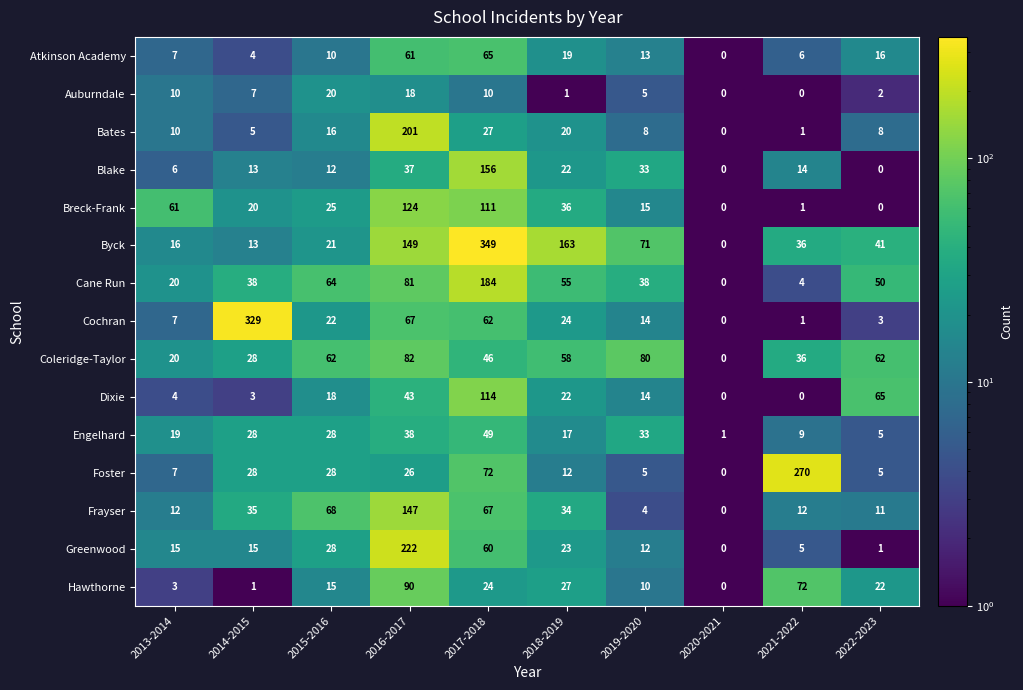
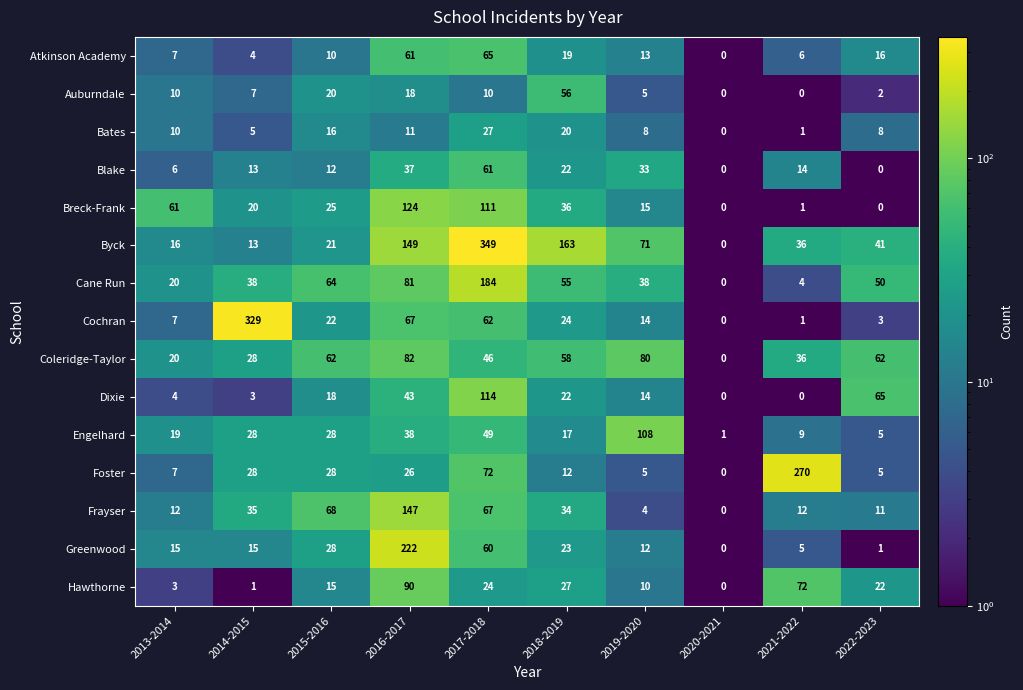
  {
    "Atkinson Academy": {
      "2013-2014": 7,
      "2014-2015": 4,
      "2015-2016": 10,
      "2016-2017": 61,
      "2017-2018": 65,
      "2018-2019": 19,
      "2019-2020": 13,
      "2020-2021": 0,
      "2021-2022": 6,
      "2022-2023": 16
    },
    "Auburndale": {
      "2013-2014": 10,
      "2014-2015": 7,
      "2015-2016": 20,
      "2016-2017": 18,
      "2017-2018": 10,
-     "2018-2019": 1,
+     "2018-2019": 56,
      "2019-2020": 5,
      "2020-2021": 0,
      "2021-2022": 0,
      "2022-2023": 2
    },
    "Bates": {
      "2013-2014": 10,
      "2014-2015": 5,
      "2015-2016": 16,
-     "2016-2017": 201,
+     "2016-2017": 11,
      "2017-2018": 27,
      "2018-2019": 20,
      "2019-2020": 8,
      "2020-2021": 0,
      "2021-2022": 1,
      "2022-2023": 8
    },
    "Blake": {
      "2013-2014": 6,
      "2014-2015": 13,
      "2015-2016": 12,
      "2016-2017": 37,
-     "2017-2018": 156,
+     "2017-2018": 61,
      "2018-2019": 22,
      "2019-2020": 33,
      "2020-2021": 0,
      "2021-2022": 14,
      "2022-2023": 0
    },
    "Breck-Frank": {
      "2013-2014": 61,
      "2014-2015": 20,
      "2015-2016": 25,
      "2016-2017": 124,
      "2017-2018": 111,
      "2018-2019": 36,
      "2019-2020": 15,
      "2020-2021": 0,
      "2021-2022": 1,
      "2022-2023": 0
    },
    "Byck": {
      "2013-2014": 16,
      "2014-2015": 13,
      "2015-2016": 21,
      "2016-2017": 149,
      "2017-2018": 349,
      "2018-2019": 163,
      "2019-2020": 71,
      "2020-2021": 0,
      "2021-2022": 36,
      "2022-2023": 41
    },
    "Cane Run": {
      "2013-2014": 20,
      "2014-2015": 38,
      "2015-2016": 64,
      "2016-2017": 81,
      "2017-2018": 184,
      "2018-2019": 55,
      "2019-2020": 38,
      "2020-2021": 0,
      "2021-2022": 4,
      "2022-2023": 50
    },
    "Cochran": {
      "2013-2014": 7,
      "2014-2015": 329,
      "2015-2016": 22,
      "2016-2017": 67,
      "2017-2018": 62,
      "2018-2019": 24,
      "2019-2020": 14,
      "2020-2021": 0,
      "2021-2022": 1,
      "2022-2023": 3
    },
    "Coleridge-Taylor": {
      "2013-2014": 20,
      "2014-2015": 28,
      "2015-2016": 62,
      "2016-2017": 82,
      "2017-2018": 46,
      "2018-2019": 58,
      "2019-2020": 80,
      "2020-2021": 0,
      "2021-2022": 36,
      "2022-2023": 62
    },
    "Dixie": {
      "2013-2014": 4,
      "2014-2015": 3,
      "2015-2016": 18,
      "2016-2017": 43,
      "2017-2018": 114,
      "2018-2019": 22,
      "2019-2020": 14,
      "2020-2021": 0,
      "2021-2022": 0,
      "2022-2023": 65
    },
    "Engelhard": {
      "2013-2014": 19,
      "2014-2015": 28,
      "2015-2016": 28,
      "2016-2017": 38,
      "2017-2018": 49,
      "2018-2019": 17,
-     "2019-2020": 33,
+     "2019-2020": 108,
      "2020-2021": 1,
      "2021-2022": 9,
      "2022-2023": 5
    },
    "Foster": {
      "2013-2014": 7,
      "2014-2015": 28,
      "2015-2016": 28,
      "2016-2017": 26,
      "2017-2018": 72,
      "2018-2019": 12,
      "2019-2020": 5,
      "2020-2021": 0,
      "2021-2022": 270,
      "2022-2023": 5
    },
    "Frayser": {
      "2013-2014": 12,
      "2014-2015": 35,
      "2015-2016": 68,
      "2016-2017": 147,
      "2017-2018": 67,
      "2018-2019": 34,
      "2019-2020": 4,
      "2020-2021": 0,
      "2021-2022": 12,
      "2022-2023": 11
    },
    "Greenwood": {
      "2013-2014": 15,
      "2014-2015": 15,
      "2015-2016": 28,
      "2016-2017": 222,
      "2017-2018": 60,
      "2018-2019": 23,
      "2019-2020": 12,
      "2020-2021": 0,
      "2021-2022": 5,
      "2022-2023": 1
    },
    "Hawthorne": {
      "2013-2014": 3,
      "2014-2015": 1,
      "2015-2016": 15,
      "2016-2017": 90,
      "2017-2018": 24,
      "2018-2019": 27,
      "2019-2020": 10,
      "2020-2021": 0,
      "2021-2022": 72,
      "2022-2023": 22
    }
  }
